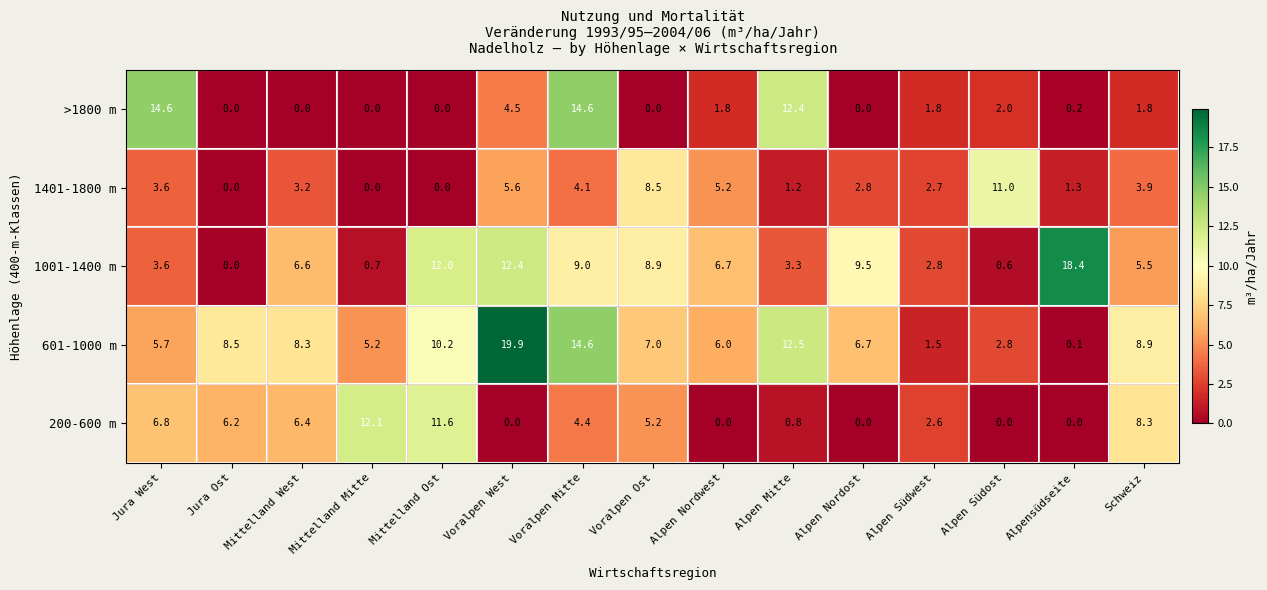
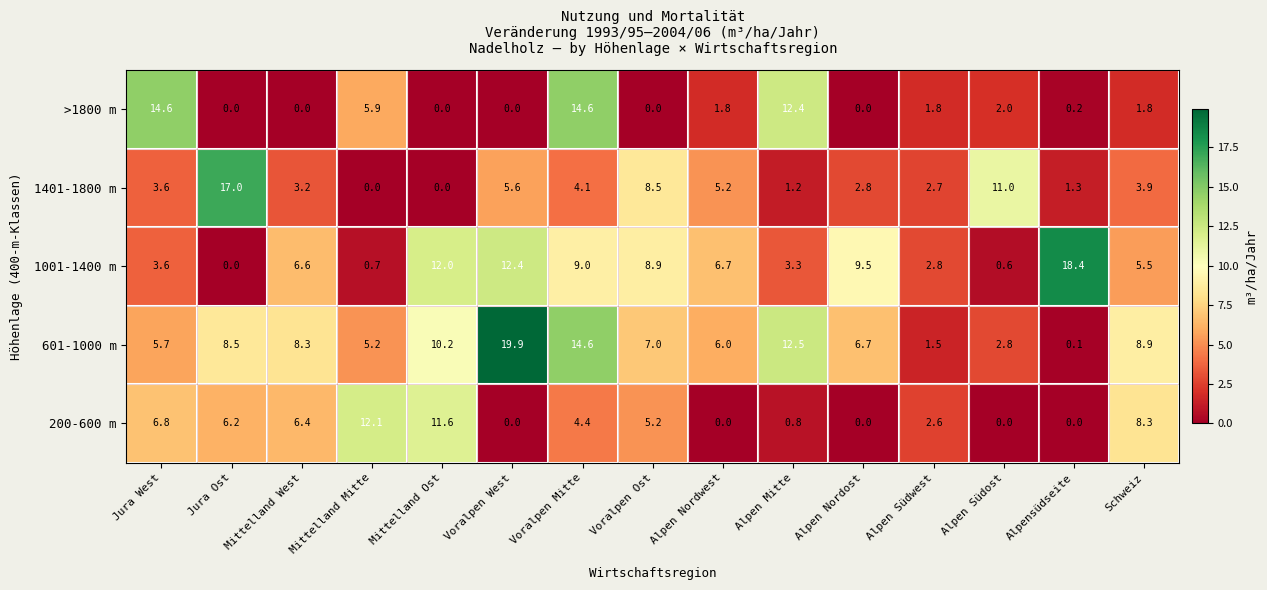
  {
    ">1800 m": {
      "Jura West": 14.6,
      "Jura Ost": 0.0,
      "Mittelland West": 0.0,
-     "Mittelland Mitte": 0.0,
+     "Mittelland Mitte": 5.9,
      "Mittelland Ost": 0.0,
-     "Voralpen West": 4.5,
+     "Voralpen West": 0.0,
      "Voralpen Mitte": 14.6,
      "Voralpen Ost": 0.0,
      "Alpen Nordwest": 1.8,
      "Alpen Mitte": 12.4,
      "Alpen Nordost": 0.0,
      "Alpen Südwest": 1.8,
      "Alpen Südost": 2.0,
      "Alpensüdseite": 0.2,
      "Schweiz": 1.8
    },
    "1401-1800 m": {
      "Jura West": 3.6,
-     "Jura Ost": 0.0,
+     "Jura Ost": 17.0,
      "Mittelland West": 3.2,
      "Mittelland Mitte": 0.0,
      "Mittelland Ost": 0.0,
      "Voralpen West": 5.6,
      "Voralpen Mitte": 4.1,
      "Voralpen Ost": 8.5,
      "Alpen Nordwest": 5.2,
      "Alpen Mitte": 1.2,
      "Alpen Nordost": 2.8,
      "Alpen Südwest": 2.7,
      "Alpen Südost": 11.0,
      "Alpensüdseite": 1.3,
      "Schweiz": 3.9
    },
    "1001-1400 m": {
      "Jura West": 3.6,
      "Jura Ost": 0.0,
      "Mittelland West": 6.6,
      "Mittelland Mitte": 0.7,
      "Mittelland Ost": 12.0,
      "Voralpen West": 12.4,
      "Voralpen Mitte": 9.0,
      "Voralpen Ost": 8.9,
      "Alpen Nordwest": 6.7,
      "Alpen Mitte": 3.3,
      "Alpen Nordost": 9.5,
      "Alpen Südwest": 2.8,
      "Alpen Südost": 0.6,
      "Alpensüdseite": 18.4,
      "Schweiz": 5.5
    },
    "601-1000 m": {
      "Jura West": 5.7,
      "Jura Ost": 8.5,
      "Mittelland West": 8.3,
      "Mittelland Mitte": 5.2,
      "Mittelland Ost": 10.2,
      "Voralpen West": 19.9,
      "Voralpen Mitte": 14.6,
      "Voralpen Ost": 7.0,
      "Alpen Nordwest": 6.0,
      "Alpen Mitte": 12.5,
      "Alpen Nordost": 6.7,
      "Alpen Südwest": 1.5,
      "Alpen Südost": 2.8,
      "Alpensüdseite": 0.1,
      "Schweiz": 8.9
    },
    "200-600 m": {
      "Jura West": 6.8,
      "Jura Ost": 6.2,
      "Mittelland West": 6.4,
      "Mittelland Mitte": 12.1,
      "Mittelland Ost": 11.6,
      "Voralpen West": 0.0,
      "Voralpen Mitte": 4.4,
      "Voralpen Ost": 5.2,
      "Alpen Nordwest": 0.0,
      "Alpen Mitte": 0.8,
      "Alpen Nordost": 0.0,
      "Alpen Südwest": 2.6,
      "Alpen Südost": 0.0,
      "Alpensüdseite": 0.0,
      "Schweiz": 8.3
    }
  }
